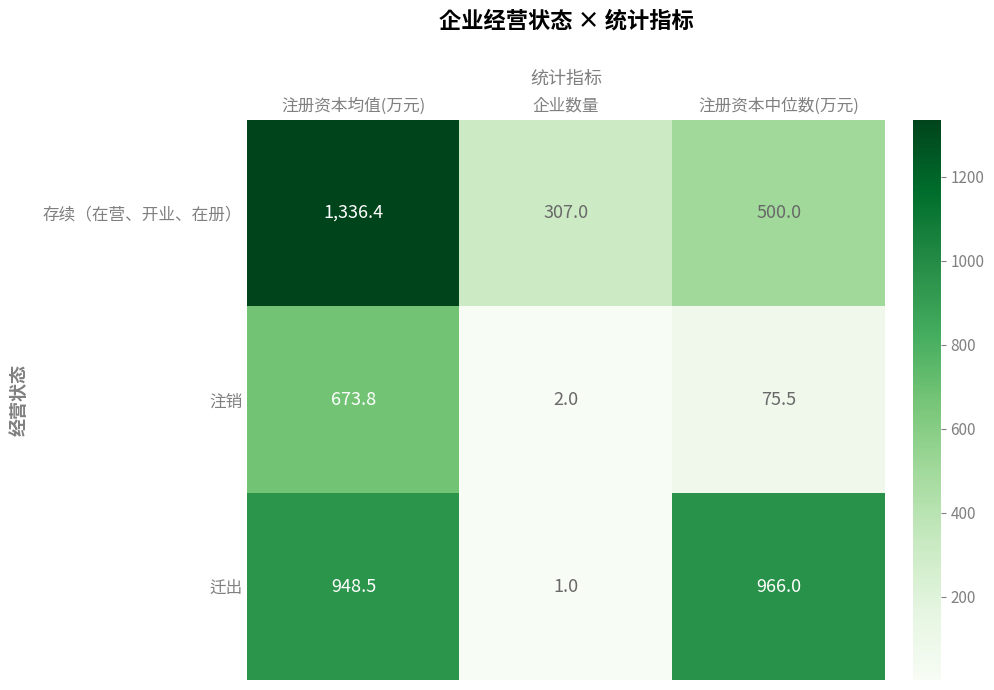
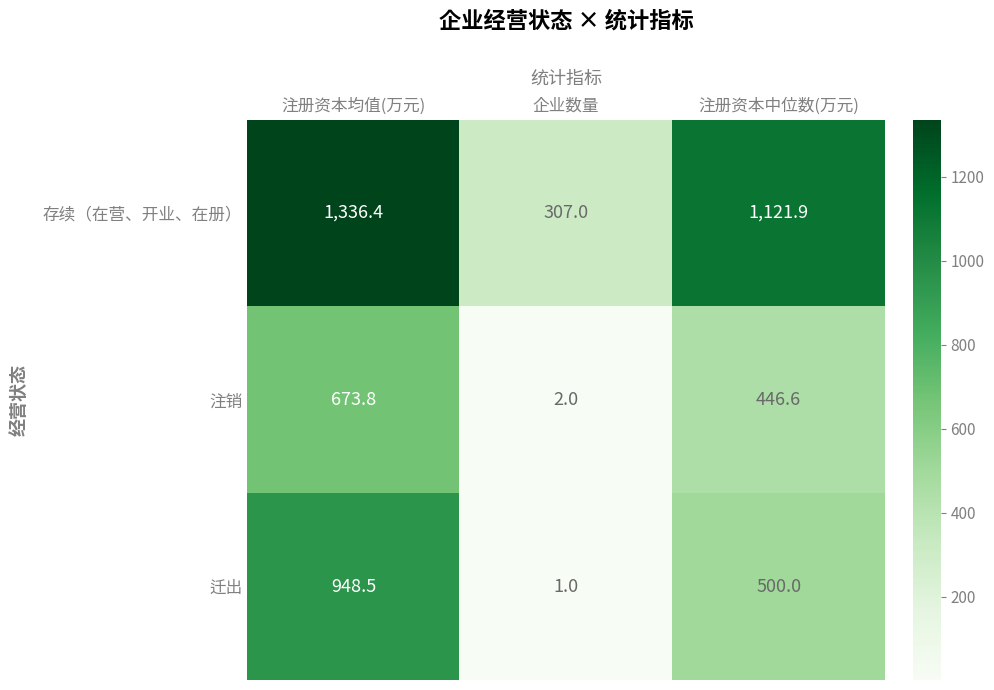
  {
    "存续（在营、开业、在册）": {
      "注册资本均值(万元)": "1,336.4",
      "企业数量": "307.0",
-     "注册资本中位数(万元)": "500.0"
+     "注册资本中位数(万元)": "1,121.9"
    },
    "注销": {
      "注册资本均值(万元)": "673.8",
      "企业数量": "2.0",
-     "注册资本中位数(万元)": "75.5"
+     "注册资本中位数(万元)": "446.6"
    },
    "迁出": {
      "注册资本均值(万元)": "948.5",
      "企业数量": "1.0",
-     "注册资本中位数(万元)": "966.0"
+     "注册资本中位数(万元)": "500.0"
    }
  }
